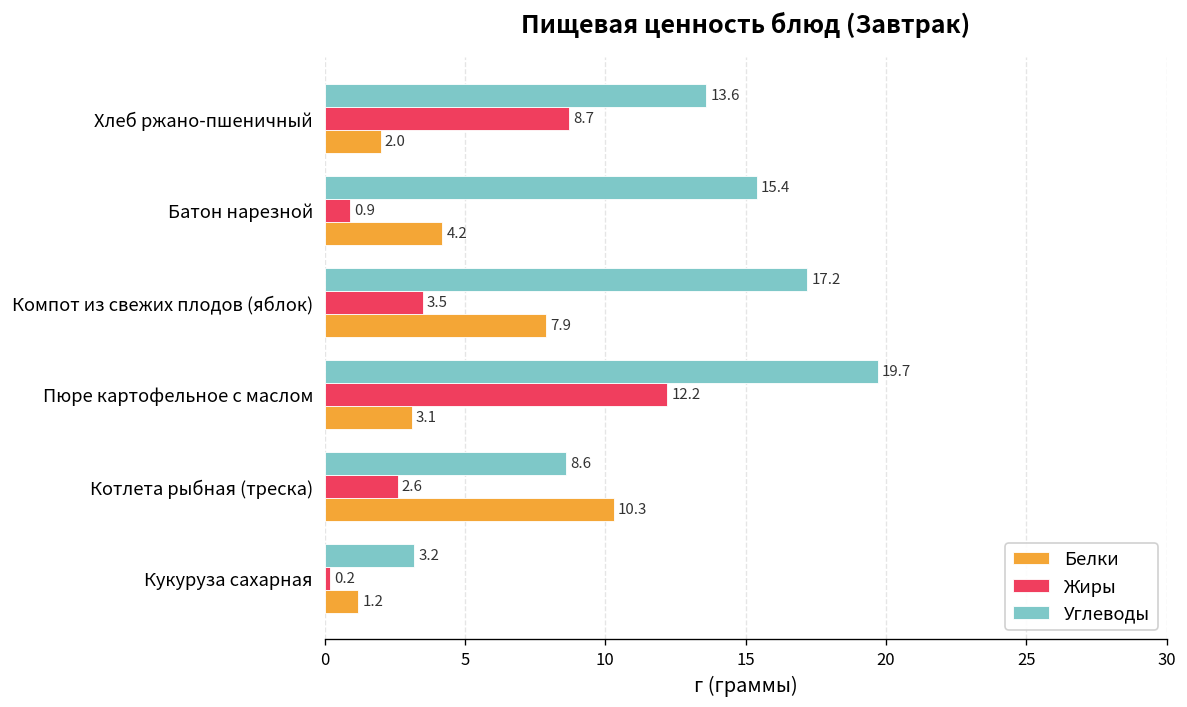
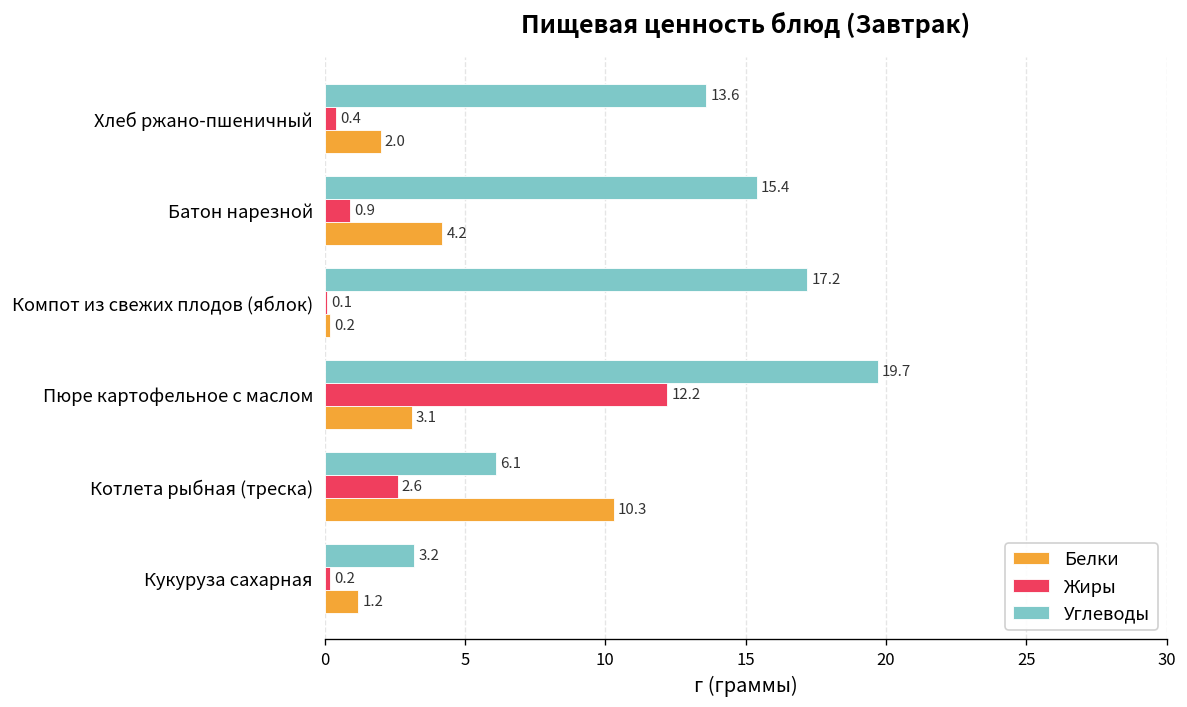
  {
    "Белки": {
      "Хлеб ржано-пшеничный": 2.0,
      "Батон нарезной": 4.2,
-     "Компот из свежих плодов (яблок)": 7.9,
+     "Компот из свежих плодов (яблок)": 0.2,
      "Пюре картофельное с маслом": 3.1,
      "Котлета рыбная (треска)": 10.3,
      "Кукуруза сахарная": 1.2
    },
    "Жиры": {
-     "Хлеб ржано-пшеничный": 8.7,
+     "Хлеб ржано-пшеничный": 0.4,
      "Батон нарезной": 0.9,
-     "Компот из свежих плодов (яблок)": 3.5,
+     "Компот из свежих плодов (яблок)": 0.1,
      "Пюре картофельное с маслом": 12.2,
      "Котлета рыбная (треска)": 2.6,
      "Кукуруза сахарная": 0.2
    },
    "Углеводы": {
      "Хлеб ржано-пшеничный": 13.6,
      "Батон нарезной": 15.4,
      "Компот из свежих плодов (яблок)": 17.2,
      "Пюре картофельное с маслом": 19.7,
-     "Котлета рыбная (треска)": 8.6,
+     "Котлета рыбная (треска)": 6.1,
      "Кукуруза сахарная": 3.2
    }
  }
